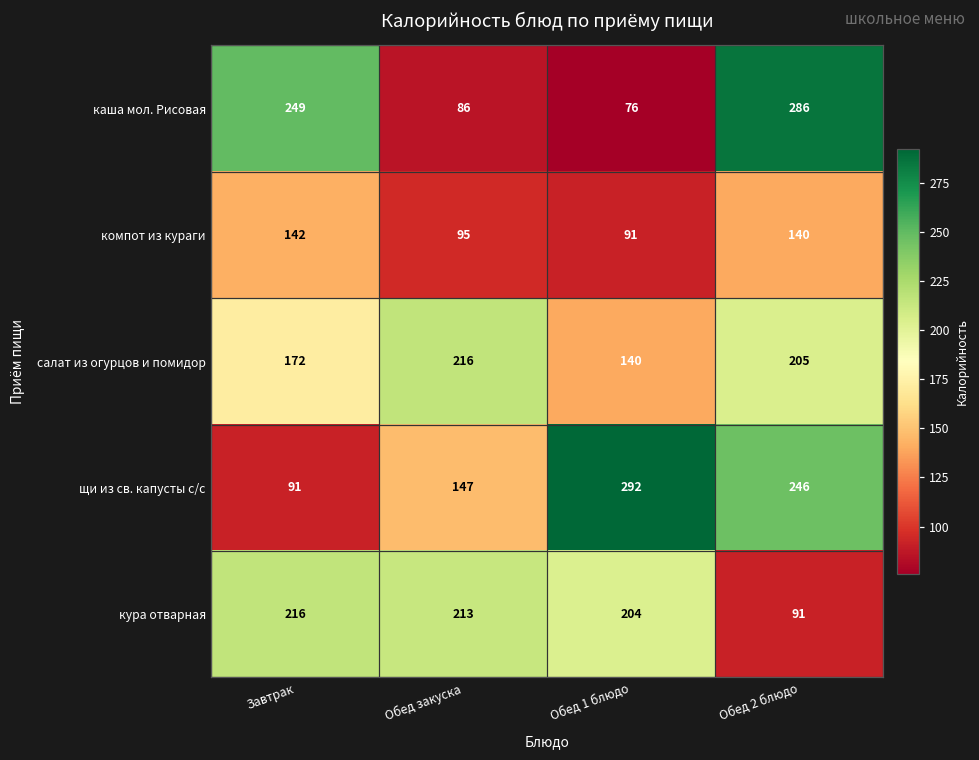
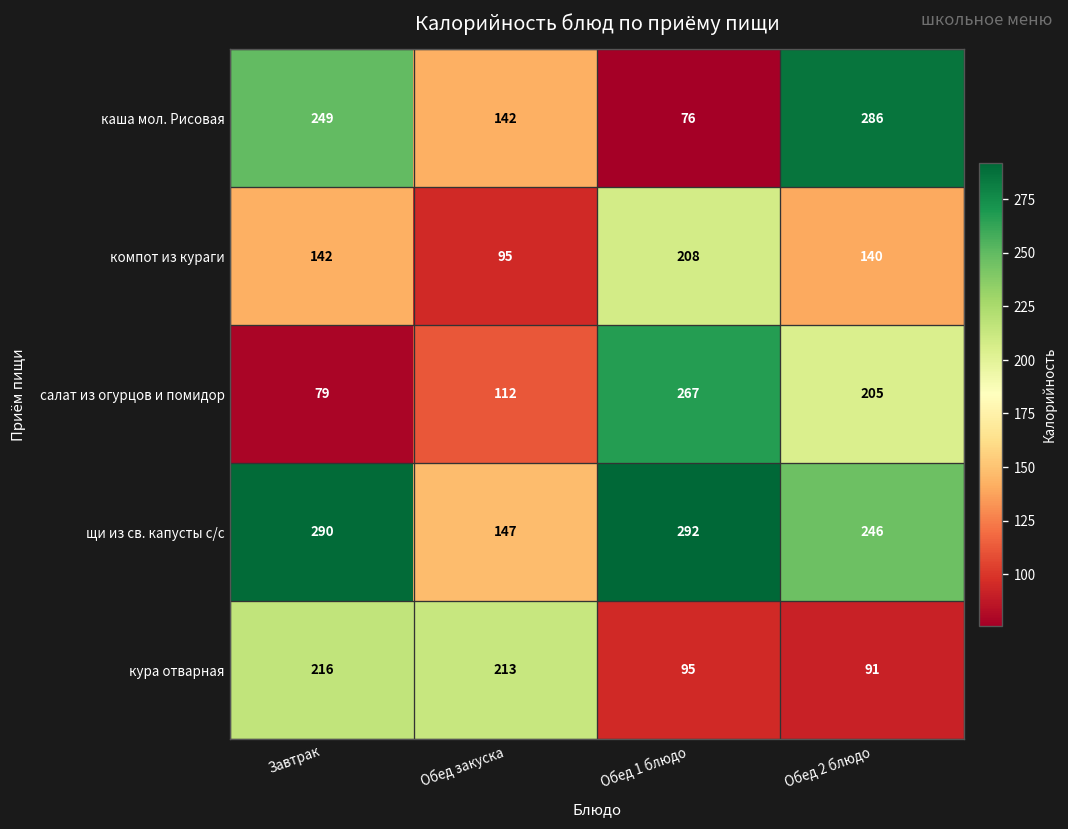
  {
    "каша мол. Рисовая": {
      "Завтрак": 249,
-     "Обед закуска": 86,
+     "Обед закуска": 142,
      "Обед 1 блюдо": 76,
      "Обед 2 блюдо": 286
    },
    "компот из кураги": {
      "Завтрак": 142,
      "Обед закуска": 95,
-     "Обед 1 блюдо": 91,
+     "Обед 1 блюдо": 208,
      "Обед 2 блюдо": 140
    },
    "салат из огурцов и помидор": {
-     "Завтрак": 172,
-     "Обед закуска": 216,
-     "Обед 1 блюдо": 140,
+     "Завтрак": 79,
+     "Обед закуска": 112,
+     "Обед 1 блюдо": 267,
      "Обед 2 блюдо": 205
    },
    "щи из св. капусты с/с": {
-     "Завтрак": 91,
+     "Завтрак": 290,
      "Обед закуска": 147,
      "Обед 1 блюдо": 292,
      "Обед 2 блюдо": 246
    },
    "кура отварная": {
      "Завтрак": 216,
      "Обед закуска": 213,
-     "Обед 1 блюдо": 204,
+     "Обед 1 блюдо": 95,
      "Обед 2 блюдо": 91
    }
  }
